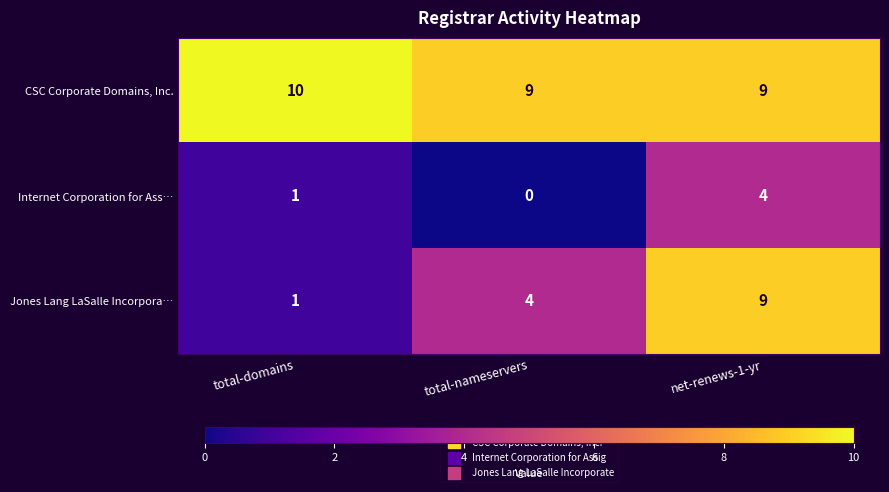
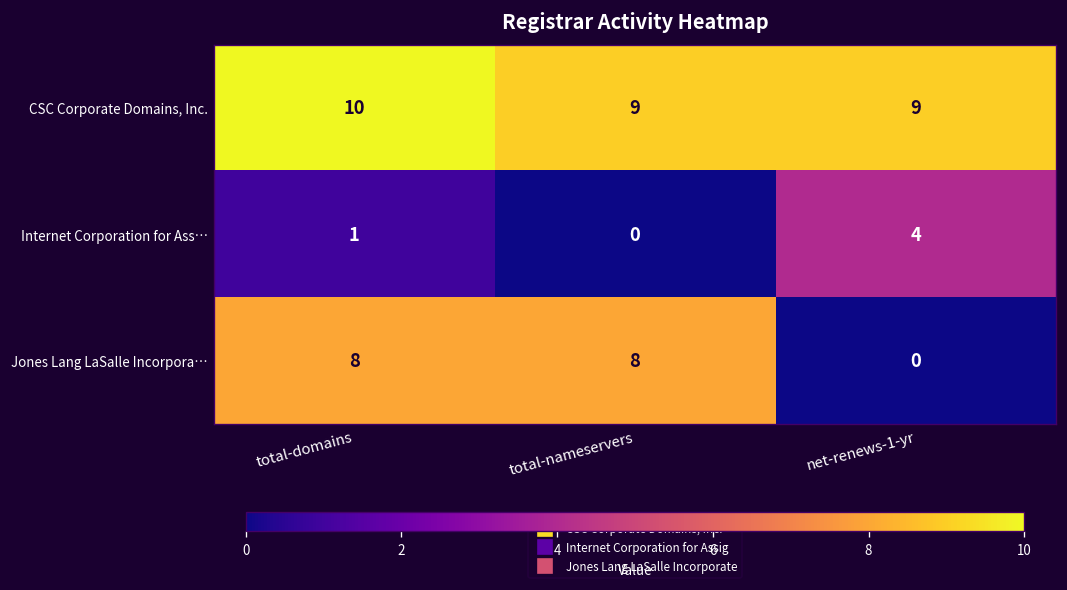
  {
    "CSC Corporate Domains, Inc.": {
      "total-domains": 10,
      "total-nameservers": 9,
      "net-renews-1-yr": 9
    },
    "Internet Corporation for Ass…": {
      "total-domains": 1,
      "total-nameservers": 0,
      "net-renews-1-yr": 4
    },
    "Jones Lang LaSalle Incorpora…": {
-     "total-domains": 1,
-     "total-nameservers": 4,
-     "net-renews-1-yr": 9
+     "total-domains": 8,
+     "total-nameservers": 8,
+     "net-renews-1-yr": 0
    }
  }
